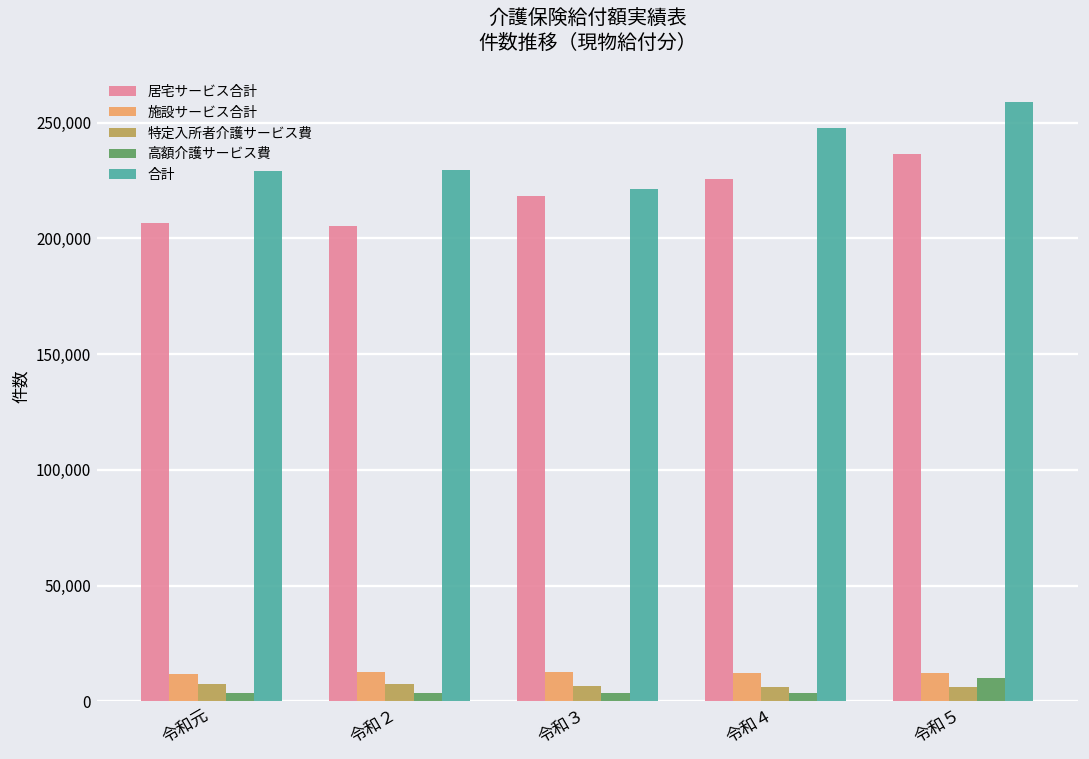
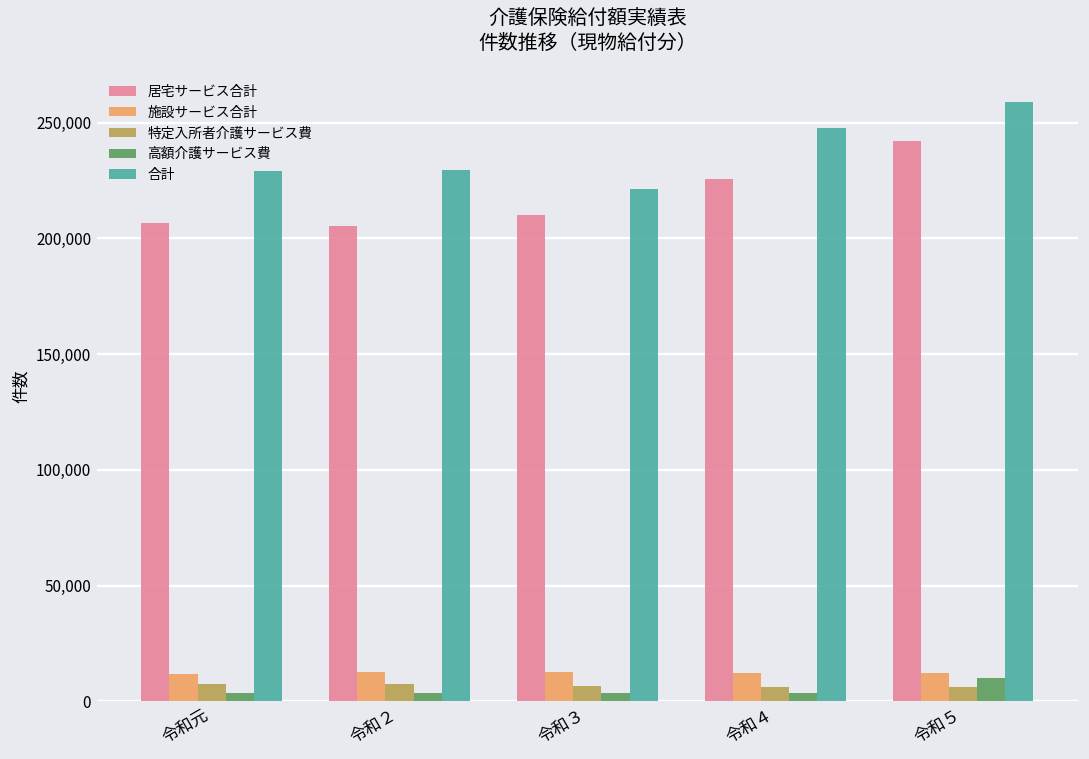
  {
    "居宅サービス合計": {
      "令和元": "207,000",
      "令和２": "205,000",
-     "令和３": "218,000",
+     "令和３": "210,000",
      "令和４": "225,000",
-     "令和５": "237,000"
+     "令和５": "242,000"
    },
    "高額介護サービス費": {
      "令和元": "3,000",
      "令和２": "4,000",
      "令和３": "4,000",
      "令和４": "4,000",
      "令和５": "10,000"
    },
    "合計": {
      "令和元": "229,000",
      "令和２": "230,000",
      "令和３": "221,000",
      "令和４": "248,000",
      "令和５": "259,000"
    }
  }
